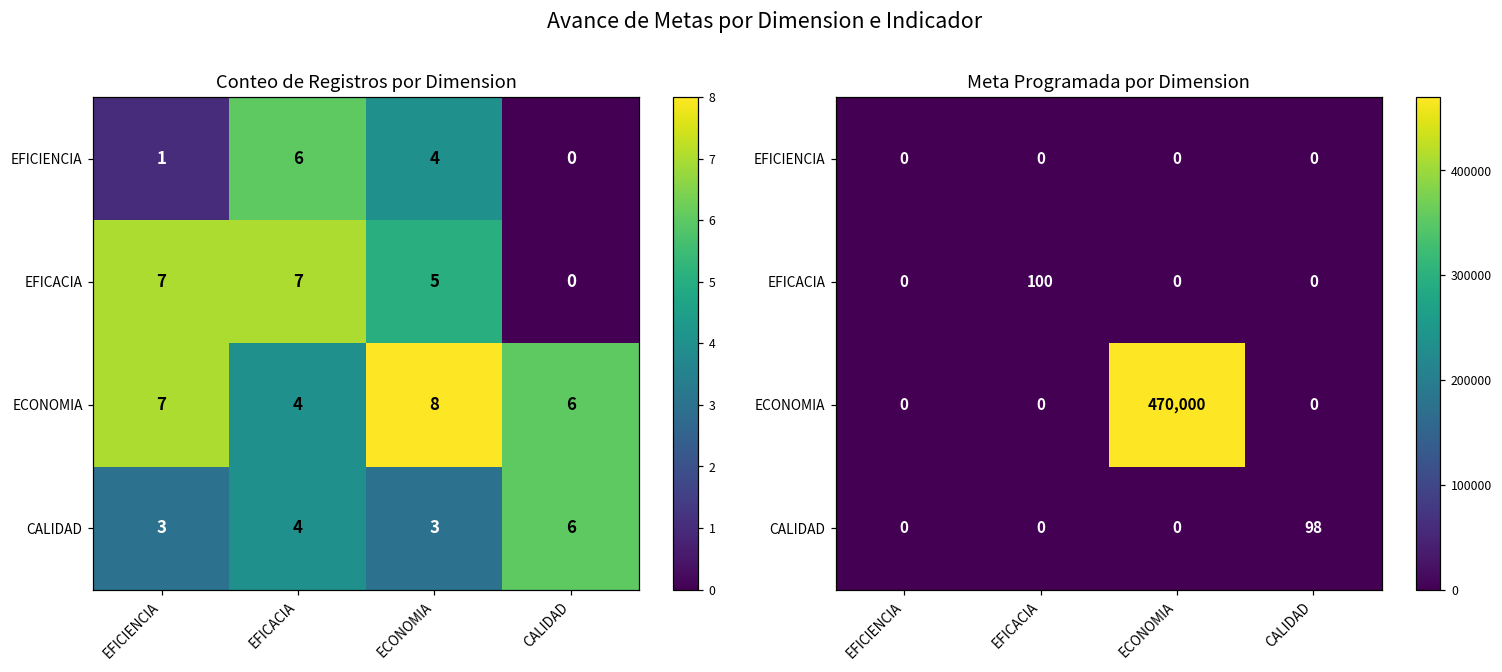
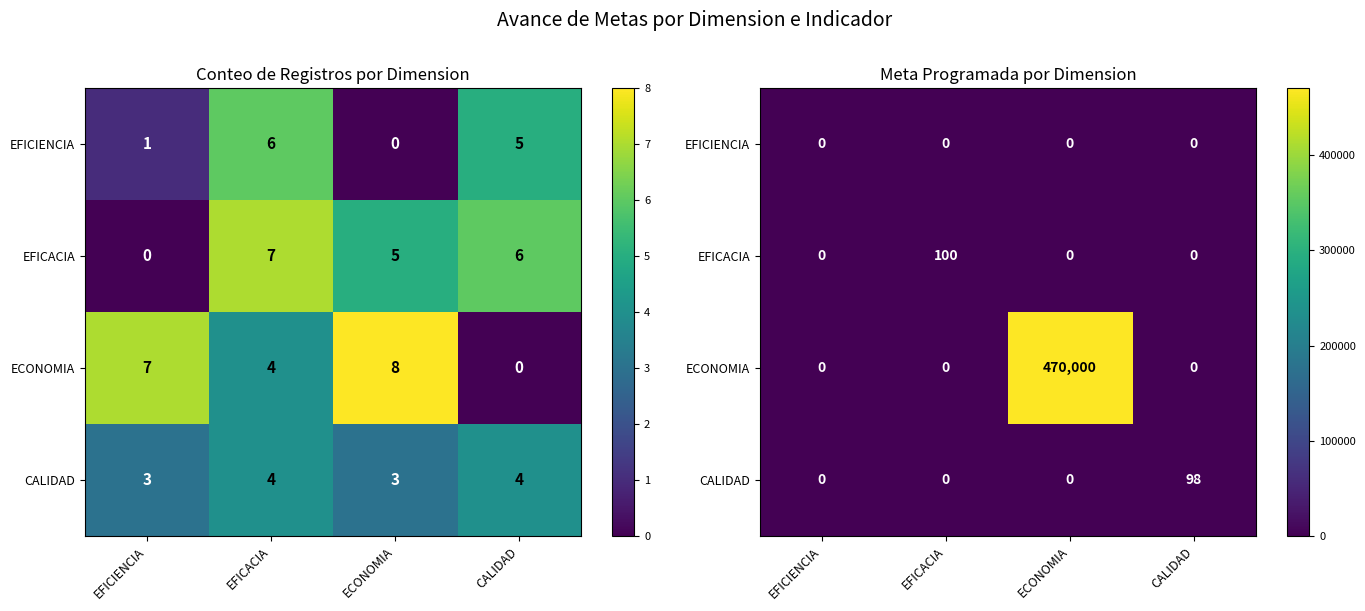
  {
    "Conteo de Registros por Dimension": {
      "EFICIENCIA": {
        "EFICIENCIA": "1",
        "EFICACIA": "6",
-       "ECONOMIA": "4",
-       "CALIDAD": "0"
+       "ECONOMIA": "0",
+       "CALIDAD": "5"
      },
      "EFICACIA": {
-       "EFICIENCIA": "7",
+       "EFICIENCIA": "0",
        "EFICACIA": "7",
        "ECONOMIA": "5",
-       "CALIDAD": "0"
+       "CALIDAD": "6"
      },
      "ECONOMIA": {
        "EFICIENCIA": "7",
        "EFICACIA": "4",
        "ECONOMIA": "8",
-       "CALIDAD": "6"
+       "CALIDAD": "0"
      },
      "CALIDAD": {
        "EFICIENCIA": "3",
        "EFICACIA": "4",
        "ECONOMIA": "3",
-       "CALIDAD": "6"
+       "CALIDAD": "4"
      }
    },
    "Meta Programada por Dimension": {
      "EFICIENCIA": {
        "EFICIENCIA": "0",
        "EFICACIA": "0",
        "ECONOMIA": "0",
        "CALIDAD": "0"
      },
      "EFICACIA": {
        "EFICIENCIA": "0",
        "EFICACIA": "100",
        "ECONOMIA": "0",
        "CALIDAD": "0"
      },
      "ECONOMIA": {
        "EFICIENCIA": "0",
        "EFICACIA": "0",
        "ECONOMIA": "470,000",
        "CALIDAD": "0"
      },
      "CALIDAD": {
        "EFICIENCIA": "0",
        "EFICACIA": "0",
        "ECONOMIA": "0",
        "CALIDAD": "98"
      }
    }
  }
